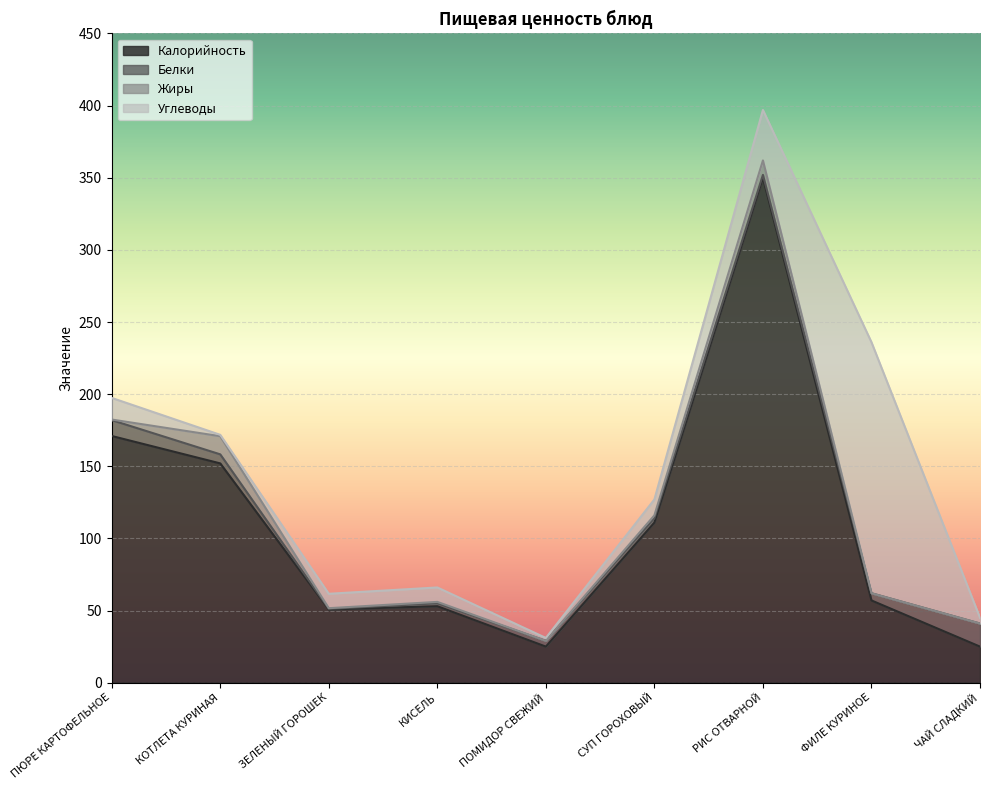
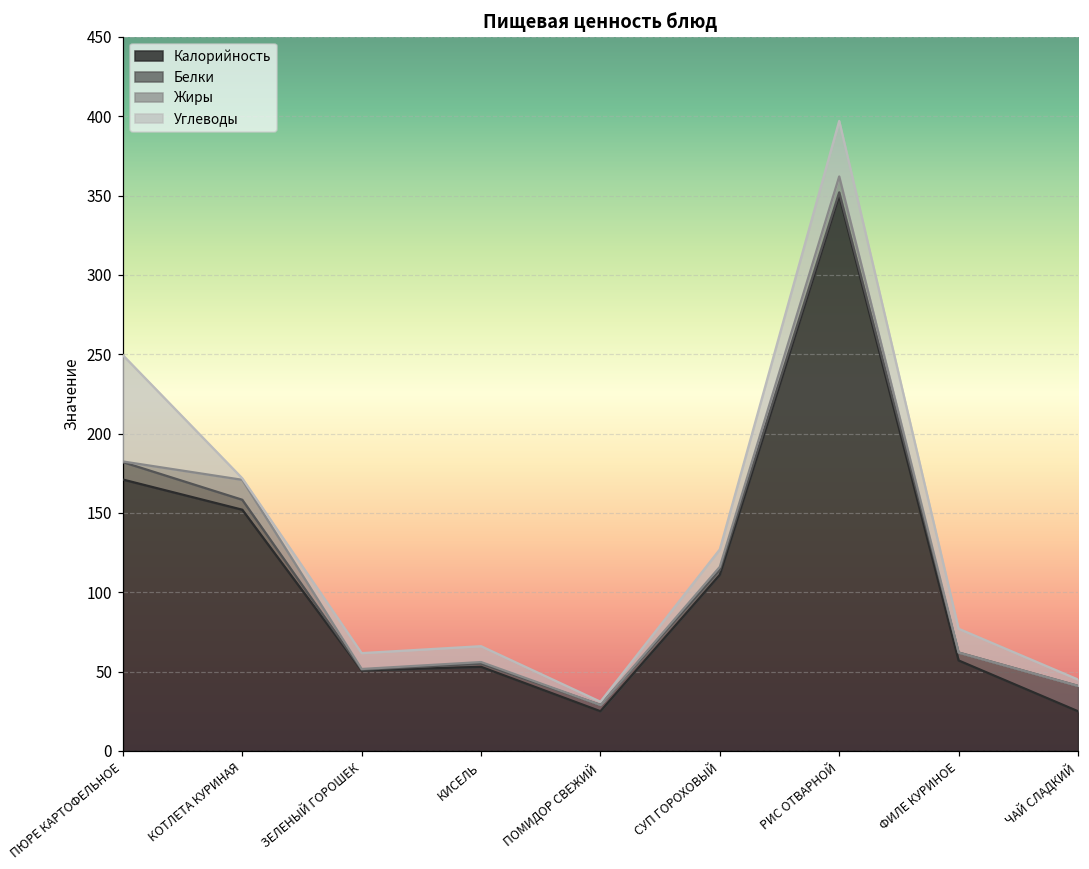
  {
    "Калорийность": {
      "ПЮРЕ КАРТОФЕЛЬНОЕ": 171,
      "КОТЛЕТА КУРИНАЯ": 152,
      "КИСЕЛЬ": 53,
      "ПОМИДОР СВЕЖИЙ": 25,
      "СУП ГОРОХОВЫЙ": 111,
      "РИС ОТВАРНОЙ": 350,
      "ФИЛЕ КУРИНОЕ": 57,
      "ЧАЙ СЛАДКИЙ": 25
    },
    "Белки": {
      "КОТЛЕТА КУРИНАЯ": 6,
      "СУП ГОРОХОВЫЙ": 3,
      "РИС ОТВАРНОЙ": 2
    },
    "Жиры": {
      "СУП ГОРОХОВЫЙ": 2,
      "РИС ОТВАРНОЙ": 10
    },
    "Углеводы": {
-     "ПЮРЕ КАРТОФЕЛЬНОЕ": 15,
+     "ПЮРЕ КАРТОФЕЛЬНОЕ": 67,
      "ЗЕЛЕНЫЙ ГОРОШЕК": 10,
      "КИСЕЛЬ": 10,
      "ПОМИДОР СВЕЖИЙ": 2,
      "СУП ГОРОХОВЫЙ": 11,
      "РИС ОТВАРНОЙ": 35,
-     "ФИЛЕ КУРИНОЕ": 174,
+     "ФИЛЕ КУРИНОЕ": 15,
      "ЧАЙ СЛАДКИЙ": 4
    }
  }
